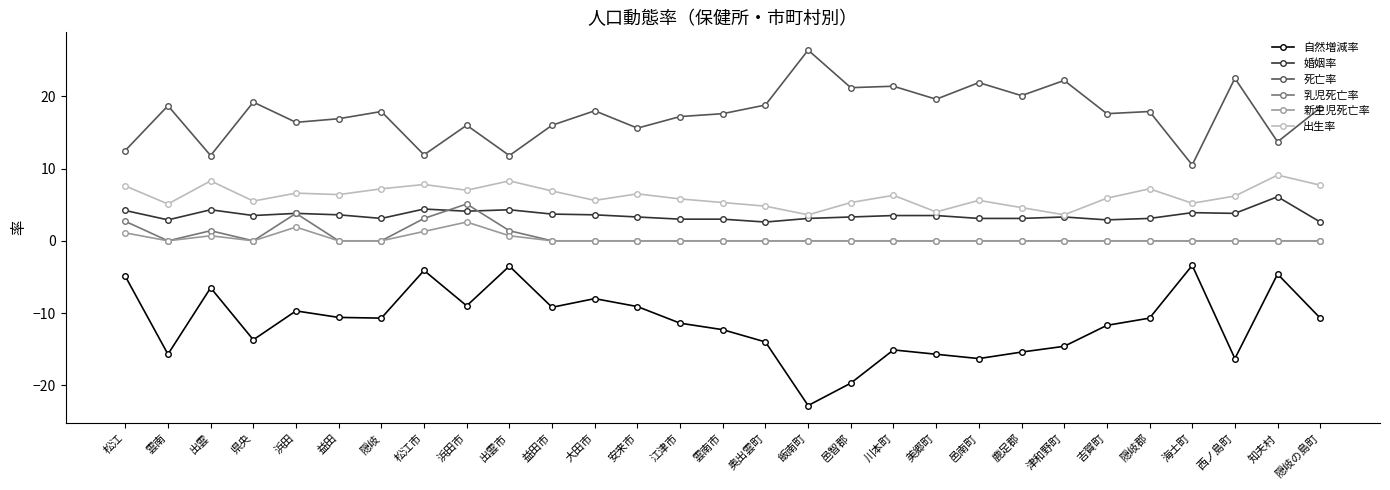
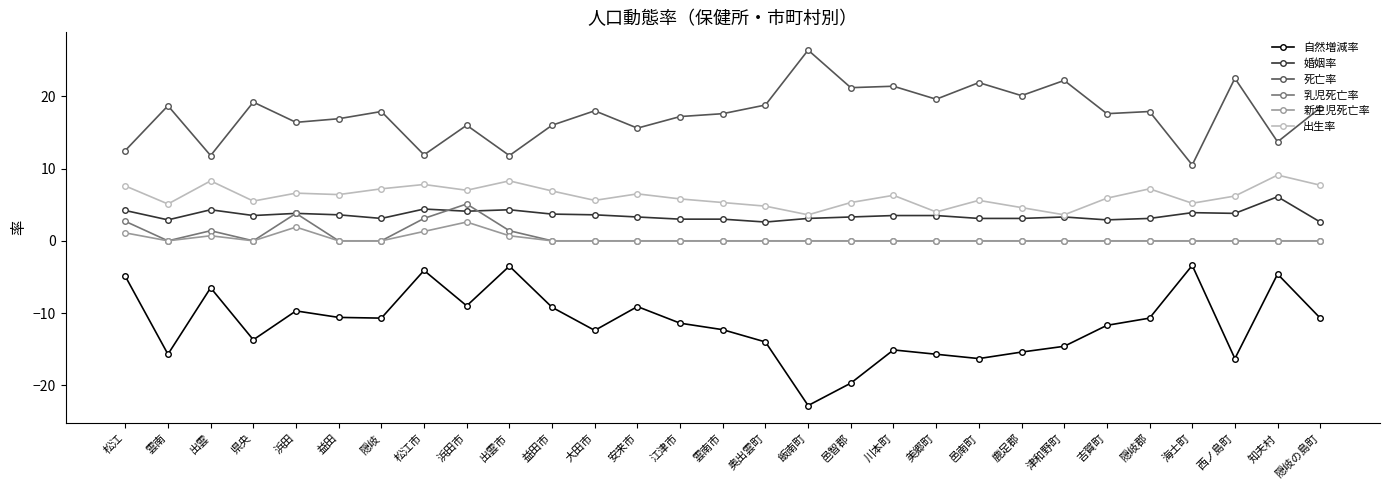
  {
    "自然増減率": {
      "松江": -5,
      "雲南": -16,
      "出雲": -7,
      "県央": -14,
      "浜田": -10,
      "益田": -11,
      "隠岐": -11,
      "松江市": -4,
      "浜田市": -9,
      "出雲市": -4,
      "益田市": -9,
-     "大田市": -8,
+     "大田市": -12,
      "安来市": -9,
      "江津市": -11,
      "雲南市": -12,
      "奥出雲町": -14,
      "飯南町": -23,
      "邑智郡": -20,
      "川本町": -15,
      "美郷町": -16,
      "邑南町": -16,
      "鹿足郡": -15,
      "津和野町": -15,
      "吉賀町": -12,
      "隠岐郡": -11,
      "海士町": -3,
      "西ノ島町": -16,
      "知夫村": -5,
      "隠岐の島町": -11
    }
  }
